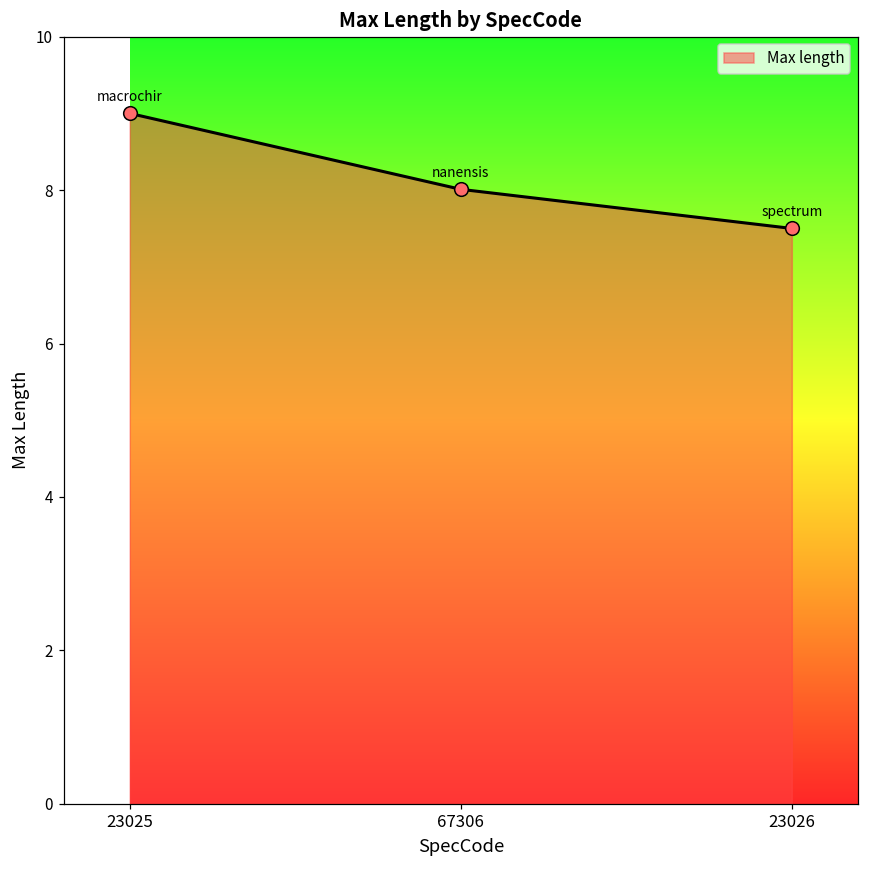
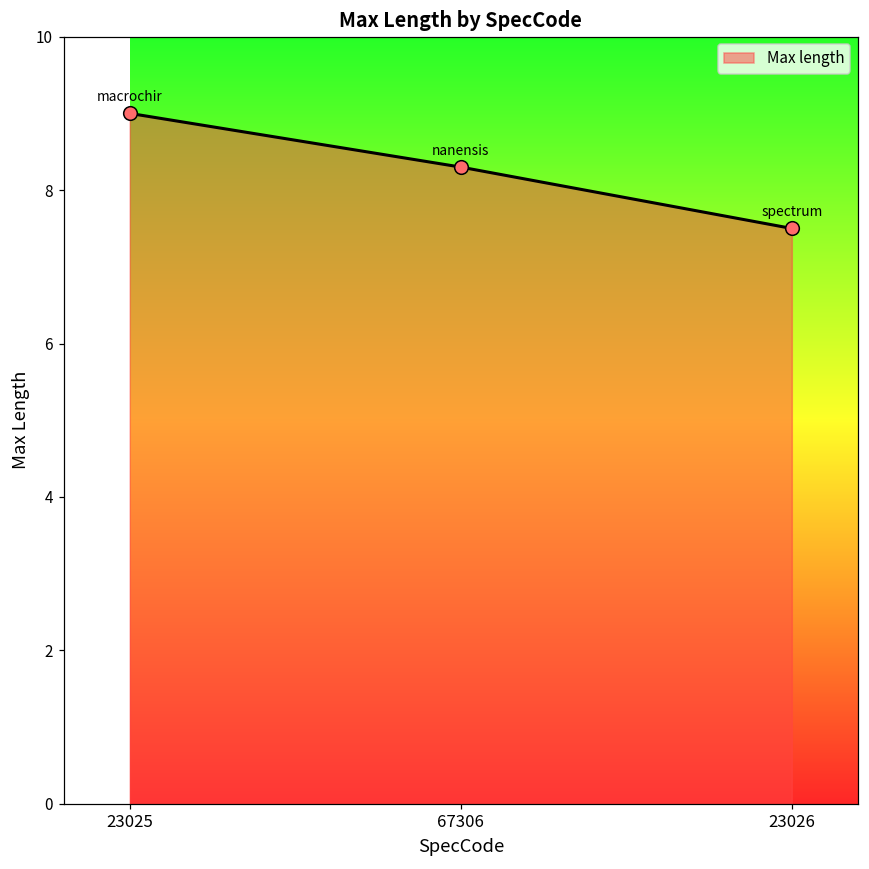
  {
    "23025": 9.0,
-   "67306": 8.0,
+   "67306": 8.3,
    "23026": 7.5
  }
